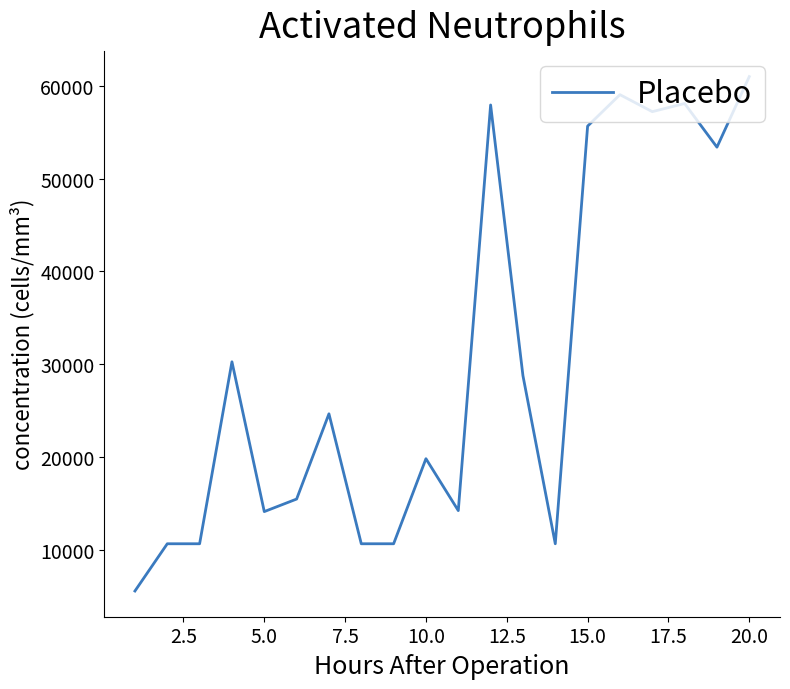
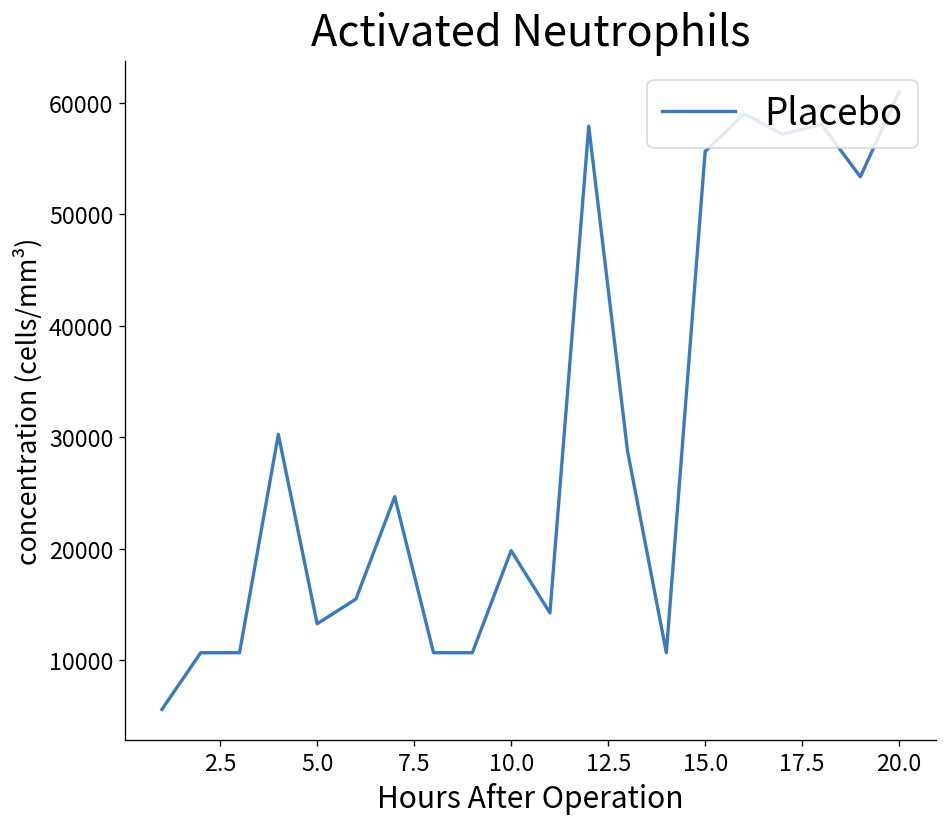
  {
-   "5.0": 14000,
+   "5.0": 13000,
    "10.0": 20000,
    "15.0": 56000
  }
